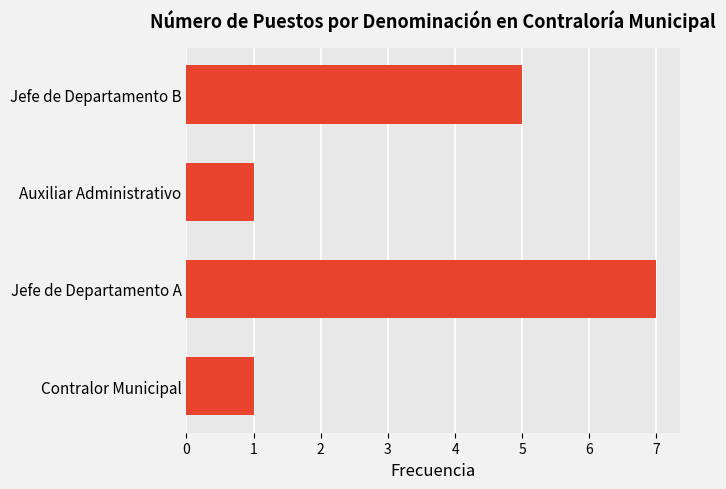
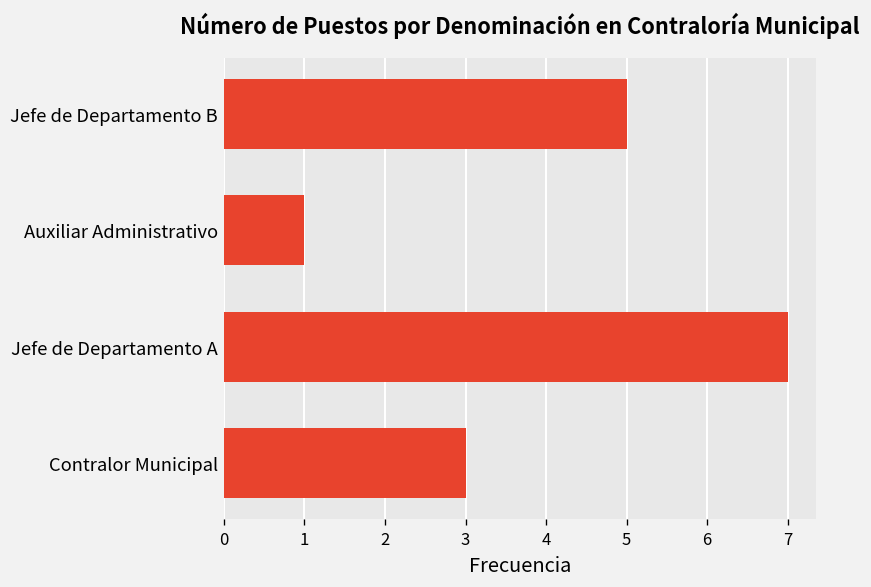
  {
    "Jefe de Departamento B": 5,
    "Auxiliar Administrativo": 1,
    "Jefe de Departamento A": 7,
-   "Contralor Municipal": 1
+   "Contralor Municipal": 3
  }
